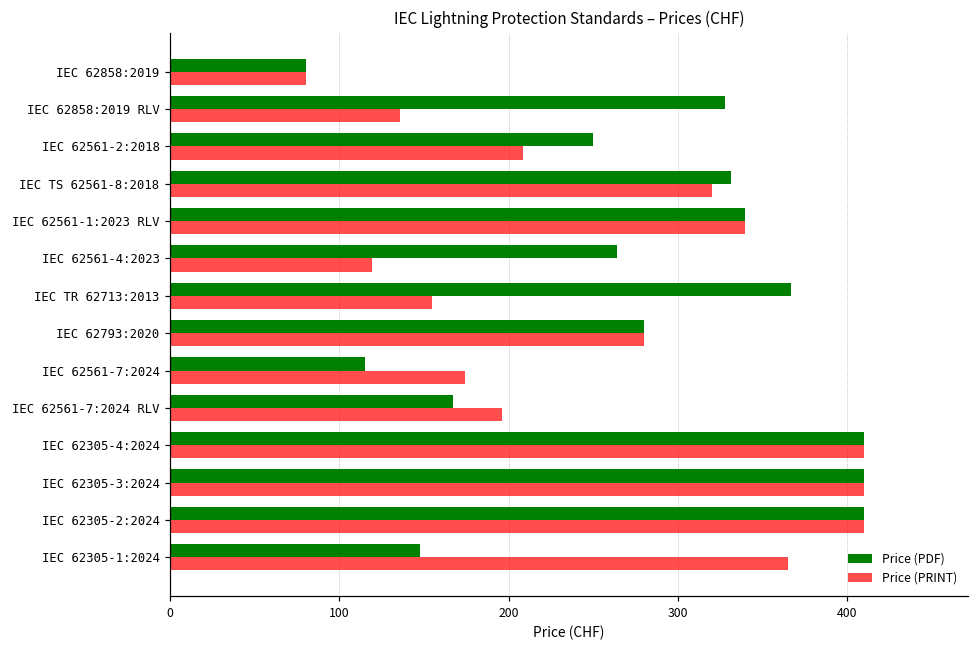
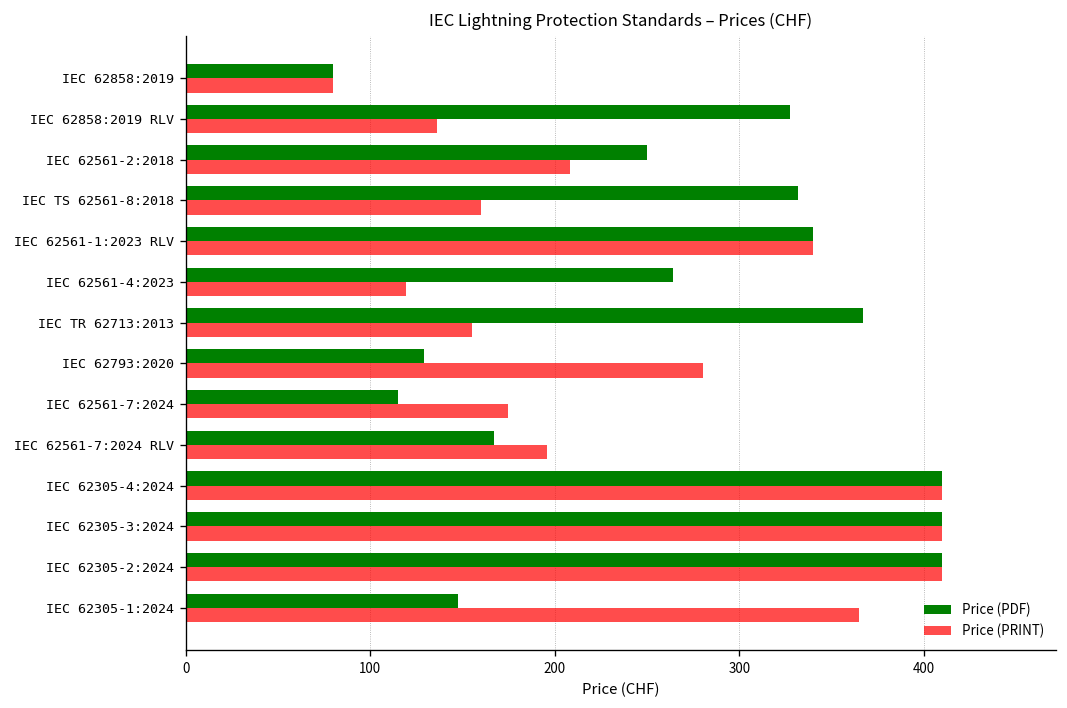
  {
    "Price (PDF)": {
      "IEC 62858:2019": 80,
      "IEC 62858:2019 RLV": 328,
      "IEC 62561-2:2018": 250,
      "IEC TS 62561-8:2018": 332,
      "IEC 62561-1:2023 RLV": 340,
      "IEC 62561-4:2023": 264,
      "IEC TR 62713:2013": 367,
-     "IEC 62793:2020": 280,
+     "IEC 62793:2020": 129,
      "IEC 62561-7:2024": 115,
      "IEC 62561-7:2024 RLV": 167,
      "IEC 62305-4:2024": 410,
      "IEC 62305-3:2024": 410,
      "IEC 62305-2:2024": 410,
      "IEC 62305-1:2024": 148
    },
    "Price (PRINT)": {
      "IEC 62858:2019": 80,
      "IEC 62858:2019 RLV": 136,
      "IEC 62561-2:2018": 208,
-     "IEC TS 62561-8:2018": 320,
+     "IEC TS 62561-8:2018": 160,
      "IEC 62561-1:2023 RLV": 340,
      "IEC 62561-4:2023": 119,
      "IEC TR 62713:2013": 155,
      "IEC 62793:2020": 280,
      "IEC 62561-7:2024": 175,
      "IEC 62561-7:2024 RLV": 196,
      "IEC 62305-4:2024": 410,
      "IEC 62305-3:2024": 410,
      "IEC 62305-2:2024": 410,
      "IEC 62305-1:2024": 365
    }
  }
